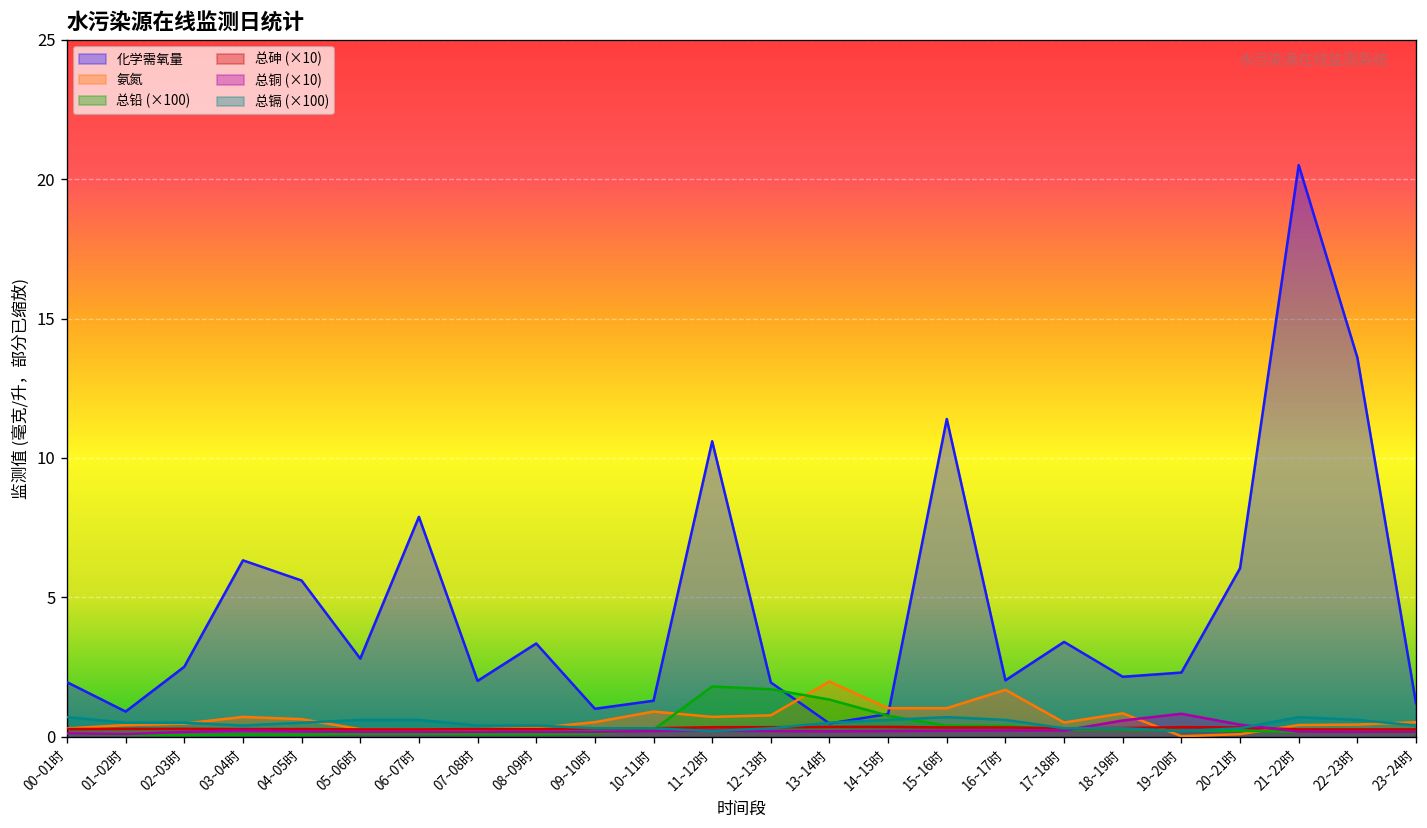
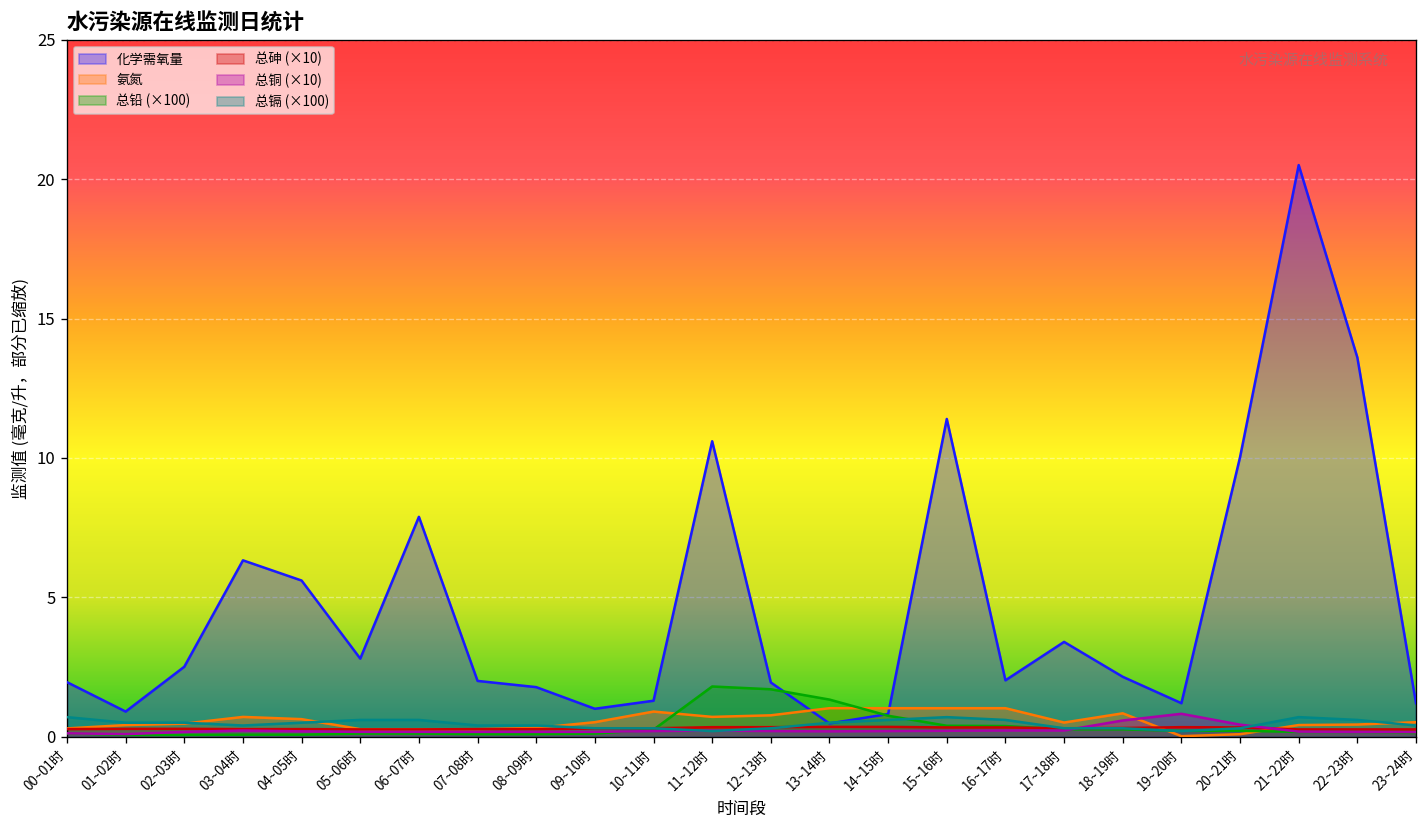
  {
    "化学需氧量": {
      "00~01时": 2.0,
      "01~02时": 0.9,
      "02~03时": 2.5,
      "03~04时": 6.3,
      "04~05时": 5.6,
      "05~06时": 2.8,
      "06~07时": 7.9,
      "07~08时": 2.0,
-     "08~09时": 3.3,
+     "08~09时": 1.8,
      "09~10时": 1.0,
      "10~11时": 1.3,
      "11~12时": 10.6,
      "12~13时": 1.9,
      "15~16时": 11.4,
      "16~17时": 2.0,
      "17~18时": 3.4,
      "18~19时": 2.1,
-     "19~20时": 2.3,
-     "20~21时": 6.0,
+     "19~20时": 1.2,
+     "20~21时": 10.0,
      "21~22时": 20.5,
      "22~23时": 13.6,
      "23~24时": 1.2
    },
    "氨氮": {
      "03~04时": 0.7,
      "04~05时": 0.6,
      "09~10时": 0.5,
      "10~11时": 0.9,
      "11~12时": 0.7,
      "12~13时": 0.8,
-     "13~14时": 2.0,
+     "13~14时": 1.0,
      "14~15时": 1.0,
      "15~16时": 1.0,
-     "16~17时": 1.7,
+     "16~17时": 1.0,
      "17~18时": 0.5,
      "18~19时": 0.8,
      "19~20时": 0.0,
      "20~21时": 0.1,
      "21~22时": 0.4,
      "22~23时": 0.4,
      "23~24时": 0.5
    },
    "总铅 (×100)": {
      "02~03时": 0.1,
      "03~04时": 0.1,
      "04~05时": 0.1,
      "11~12时": 1.8,
      "12~13时": 1.7,
      "13~14时": 1.3
    },
    "总砷 (×10)": {
      "01~02时": 0.3,
      "11~12时": 0.3,
      "13~14时": 0.4,
      "14~15时": 0.4,
      "19~20时": 0.3
    },
    "总铜 (×10)": {
      "13~14时": 0.2,
      "14~15时": 0.2,
      "15~16时": 0.2,
      "16~17时": 0.2,
      "18~19时": 0.6,
      "19~20时": 0.8
    },
    "总镉 (×100)": {
      "00~01时": 0.7,
      "03~04时": 0.4,
      "04~05时": 0.5,
      "05~06时": 0.6,
      "06~07时": 0.6,
      "07~08时": 0.4,
      "14~15时": 0.6,
      "15~16时": 0.7,
      "16~17时": 0.6,
      "21~22时": 0.7,
      "22~23时": 0.6,
      "23~24时": 0.4
    }
  }
